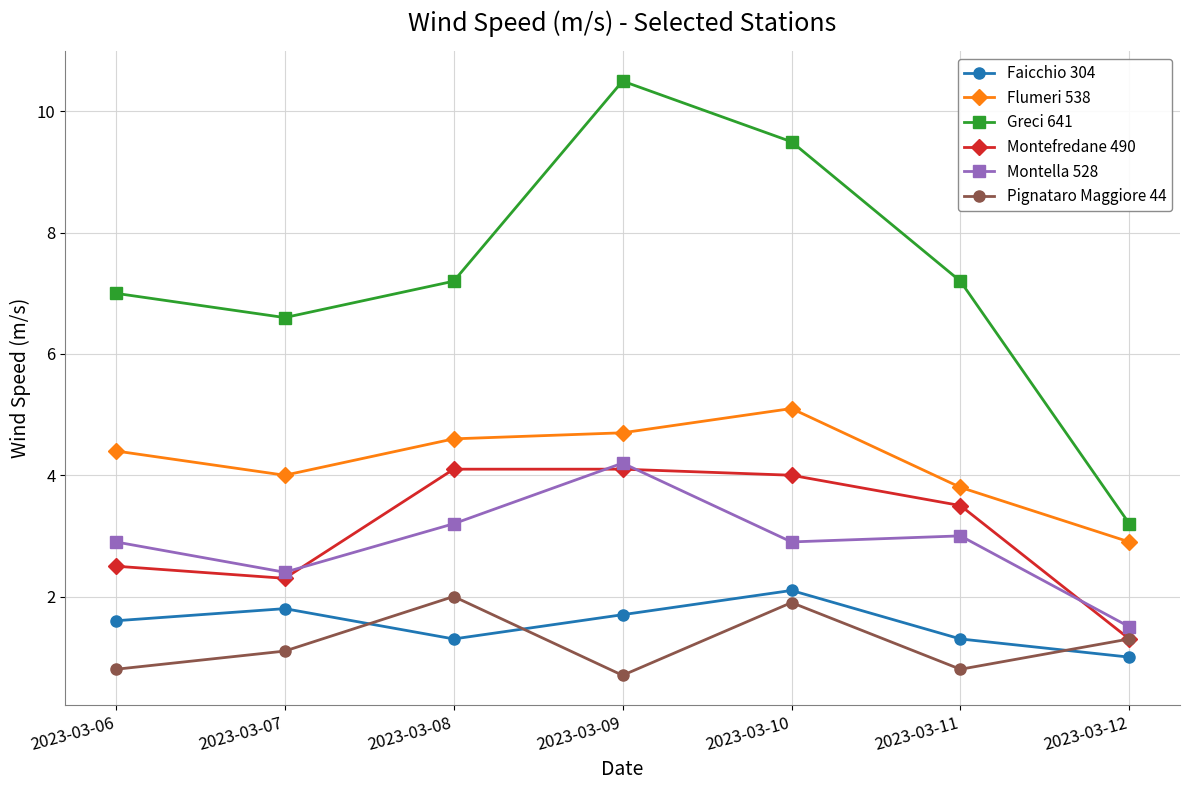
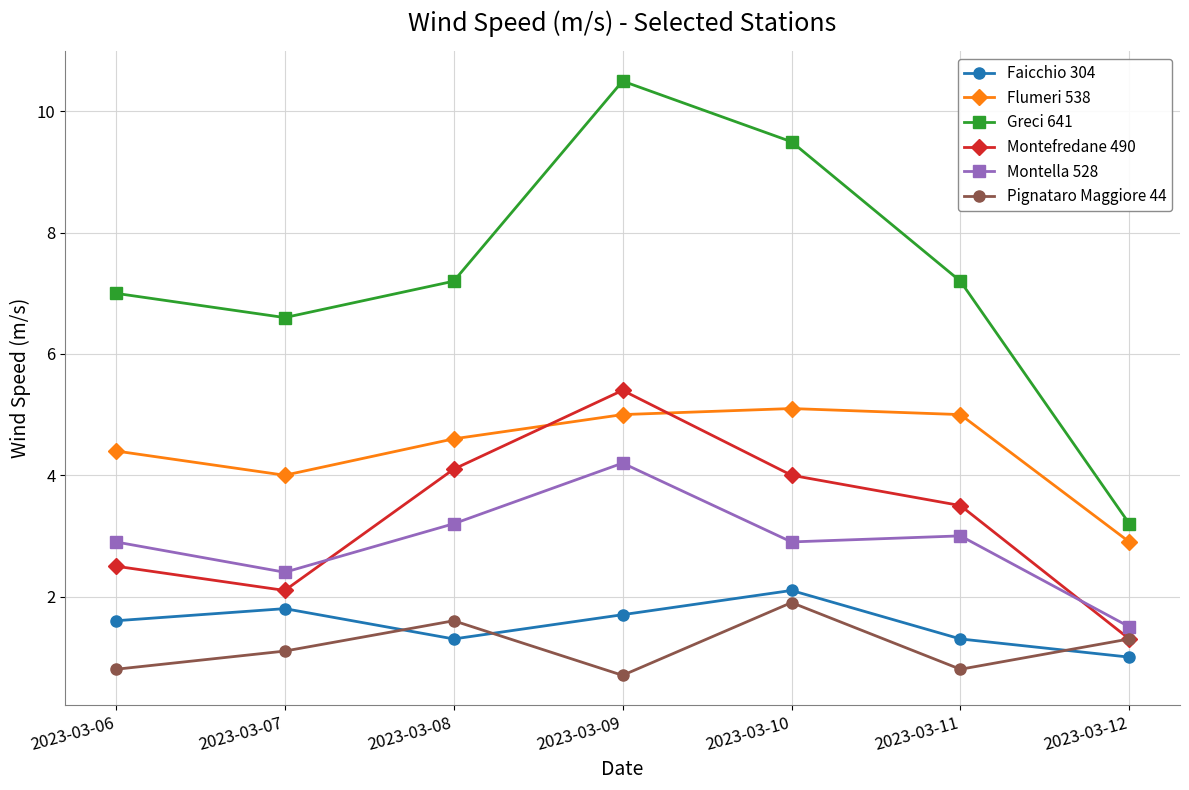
  {
    "Faicchio 304": {
      "2023-03-06": 1.6,
      "2023-03-07": 1.8,
      "2023-03-08": 1.3,
      "2023-03-09": 1.7,
      "2023-03-10": 2.1,
      "2023-03-11": 1.3,
      "2023-03-12": 1.0
    },
    "Flumeri 538": {
      "2023-03-06": 4.4,
      "2023-03-07": 4.0,
      "2023-03-08": 4.6,
-     "2023-03-09": 4.7,
+     "2023-03-09": 5.0,
      "2023-03-10": 5.1,
-     "2023-03-11": 3.8,
+     "2023-03-11": 5.0,
      "2023-03-12": 2.9
    },
    "Greci 641": {
      "2023-03-06": 7.0,
      "2023-03-07": 6.6,
      "2023-03-08": 7.2,
      "2023-03-09": 10.5,
      "2023-03-10": 9.5,
      "2023-03-11": 7.2,
      "2023-03-12": 3.2
    },
    "Montefredane 490": {
      "2023-03-06": 2.5,
-     "2023-03-07": 2.3,
+     "2023-03-07": 2.1,
      "2023-03-08": 4.1,
-     "2023-03-09": 4.1,
+     "2023-03-09": 5.4,
      "2023-03-10": 4.0,
      "2023-03-11": 3.5
    },
    "Montella 528": {
      "2023-03-06": 2.9,
      "2023-03-07": 2.4,
      "2023-03-08": 3.2,
      "2023-03-09": 4.2,
      "2023-03-10": 2.9,
      "2023-03-11": 3.0,
      "2023-03-12": 1.5
    },
    "Pignataro Maggiore 44": {
      "2023-03-06": 0.8,
      "2023-03-07": 1.1,
-     "2023-03-08": 2.0,
+     "2023-03-08": 1.6,
      "2023-03-09": 0.7,
      "2023-03-10": 1.9,
      "2023-03-11": 0.8
    }
  }
